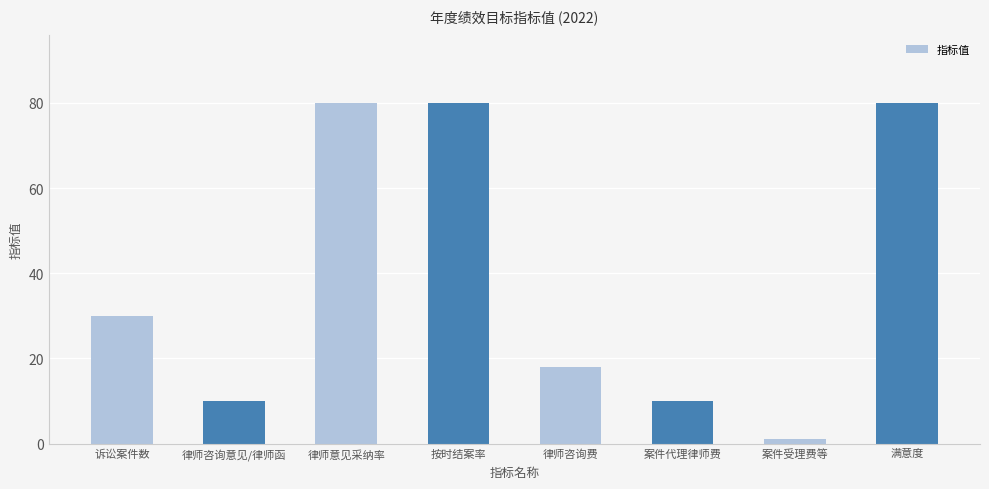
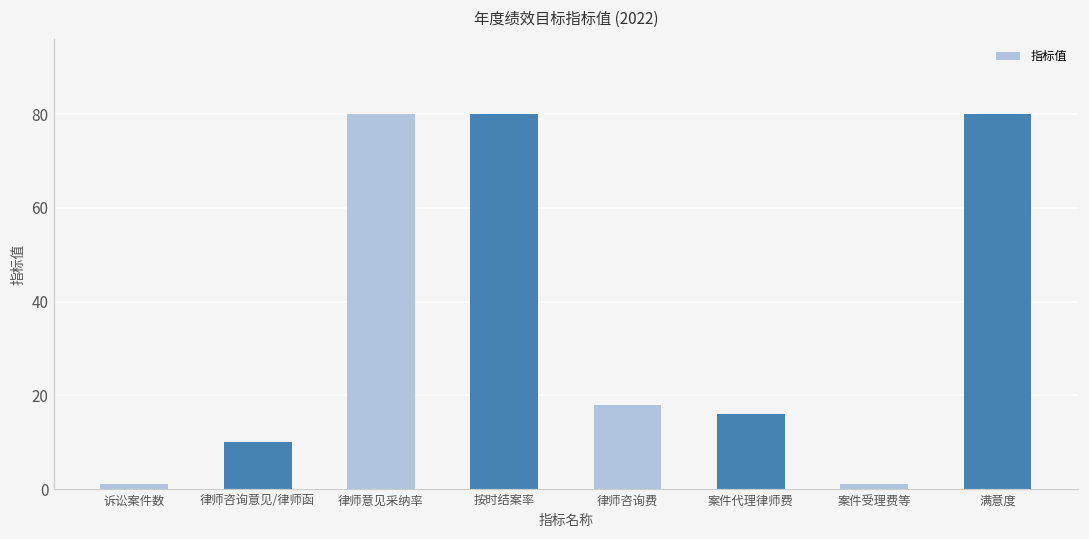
  {
-   "诉讼案件数": 30,
+   "诉讼案件数": 1,
    "律师咨询意见/律师函": 10,
    "律师意见采纳率": 80,
    "按时结案率": 80,
    "律师咨询费": 18,
-   "案件代理律师费": 10,
+   "案件代理律师费": 16,
    "案件受理费等": 1,
    "满意度": 80
  }
